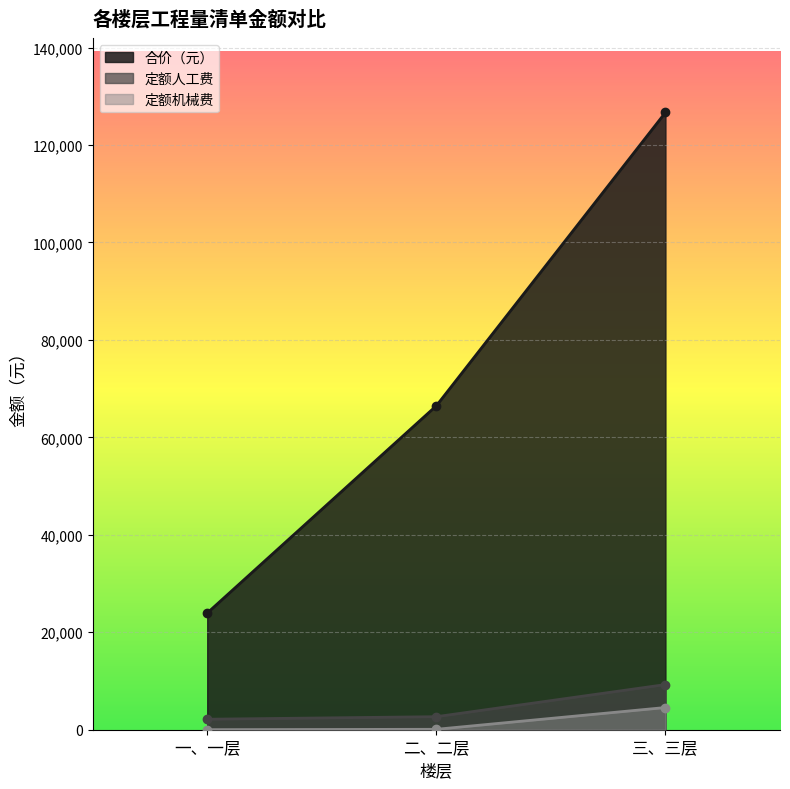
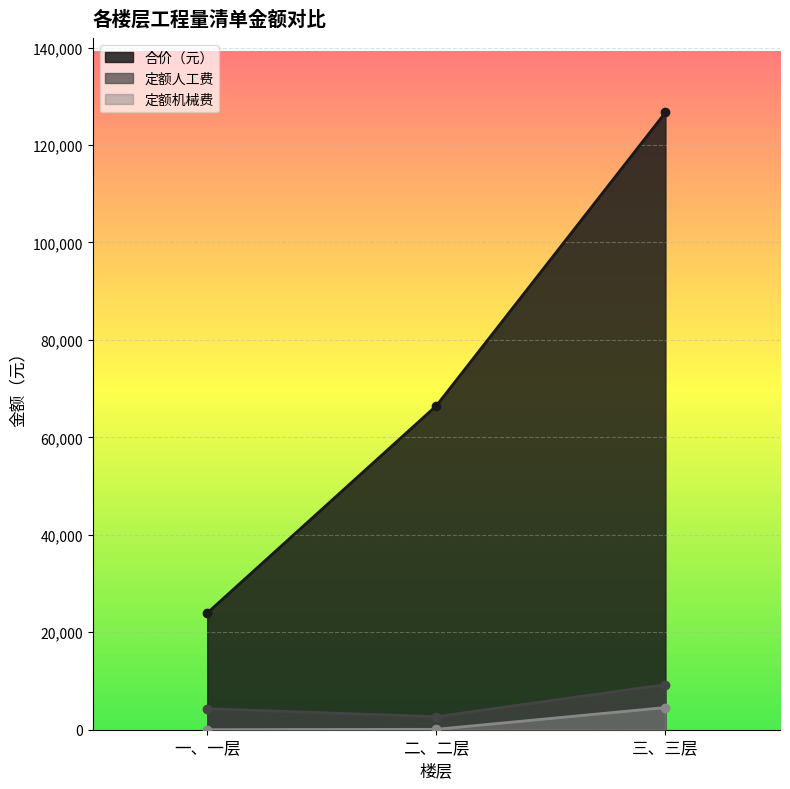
  {
    "合价（元）": {
      "一、一层": "24,000",
      "二、二层": "66,000",
      "三、三层": "127,000"
    },
    "定额人工费": {
-     "一、一层": "2,000",
+     "一、一层": "4,000",
      "二、二层": "3,000",
      "三、三层": "9,000"
    },
    "定额机械费": {
      "一、一层": "0",
      "二、二层": "0",
      "三、三层": "5,000"
    }
  }
